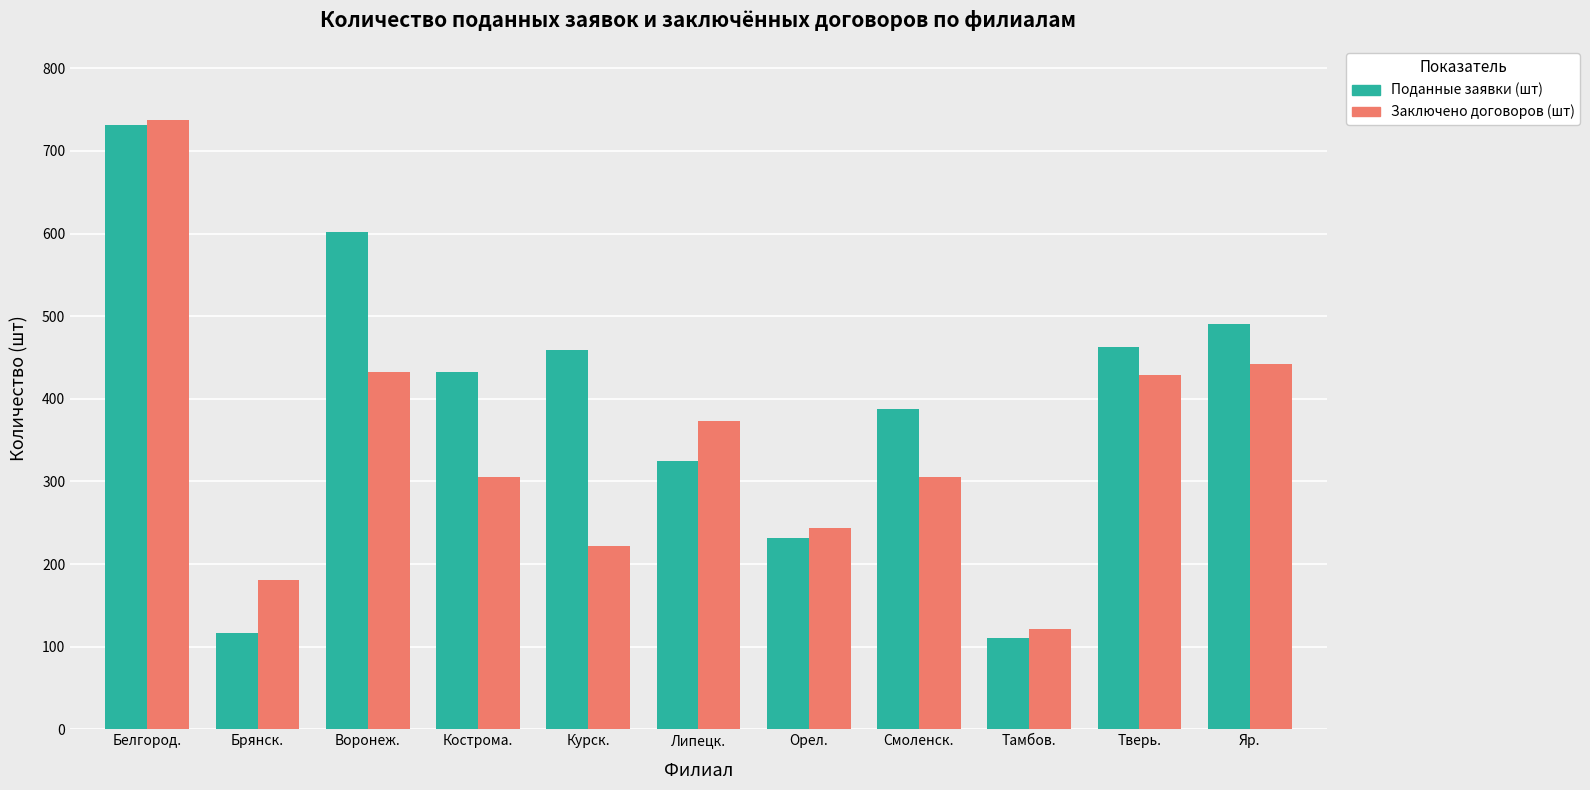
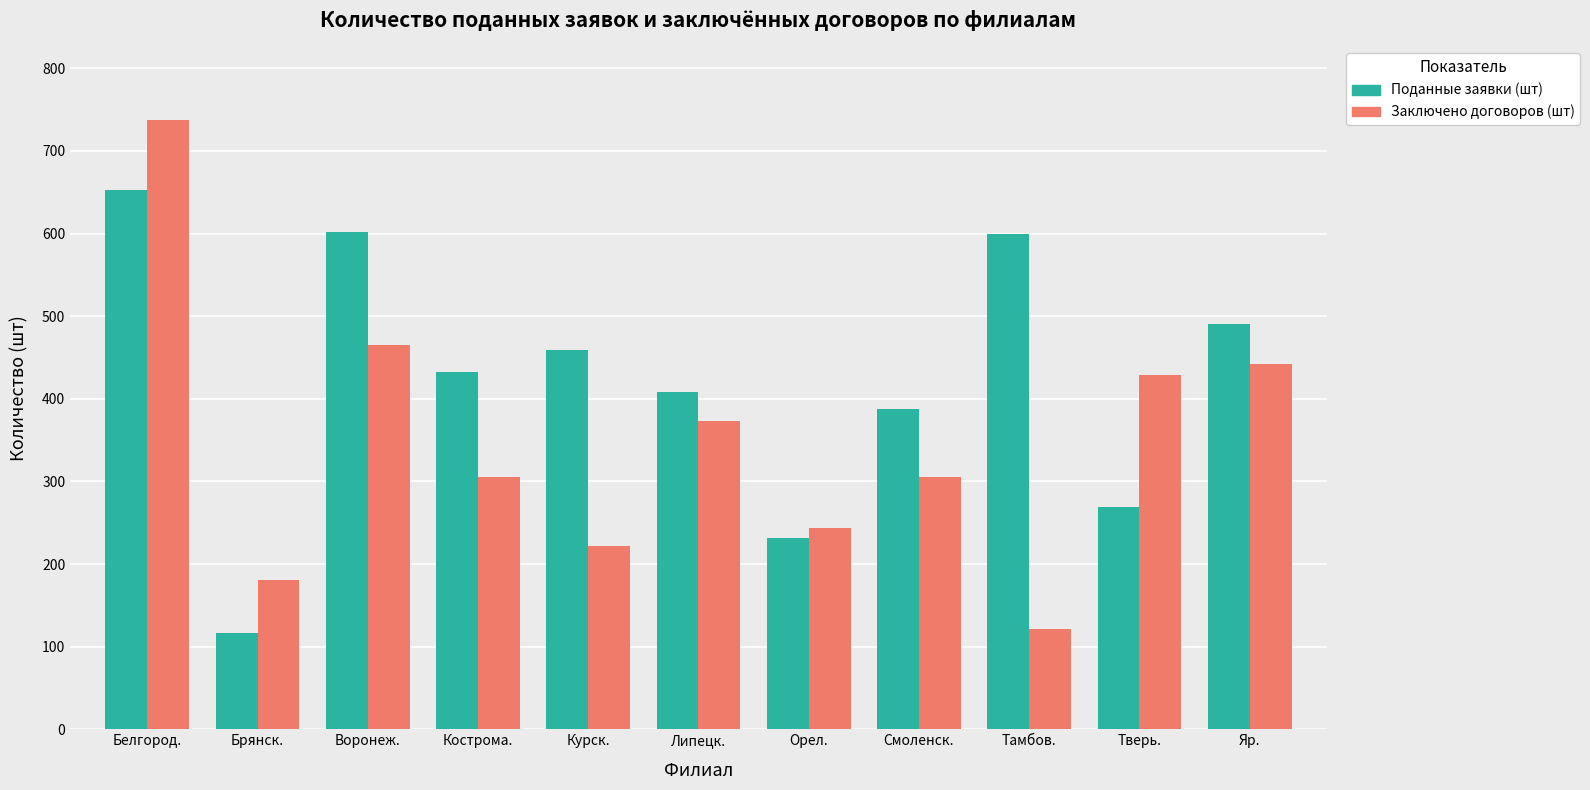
  {
    "Поданные заявки (шт)": {
-     "Белгород.": 730,
+     "Белгород.": 650,
      "Брянск.": 120,
      "Воронеж.": 600,
      "Кострома.": 430,
      "Курск.": 460,
-     "Липецк.": 330,
+     "Липецк.": 410,
      "Орел.": 230,
      "Смоленск.": 390,
-     "Тамбов.": 110,
-     "Тверь.": 460,
+     "Тамбов.": 600,
+     "Тверь.": 270,
      "Яр.": 490
    },
    "Заключено договоров (шт)": {
      "Белгород.": 740,
      "Брянск.": 180,
-     "Воронеж.": 430,
+     "Воронеж.": 470,
      "Кострома.": 310,
      "Курск.": 220,
      "Липецк.": 370,
      "Орел.": 240,
      "Смоленск.": 310,
      "Тамбов.": 120,
      "Тверь.": 430,
      "Яр.": 440
    }
  }
